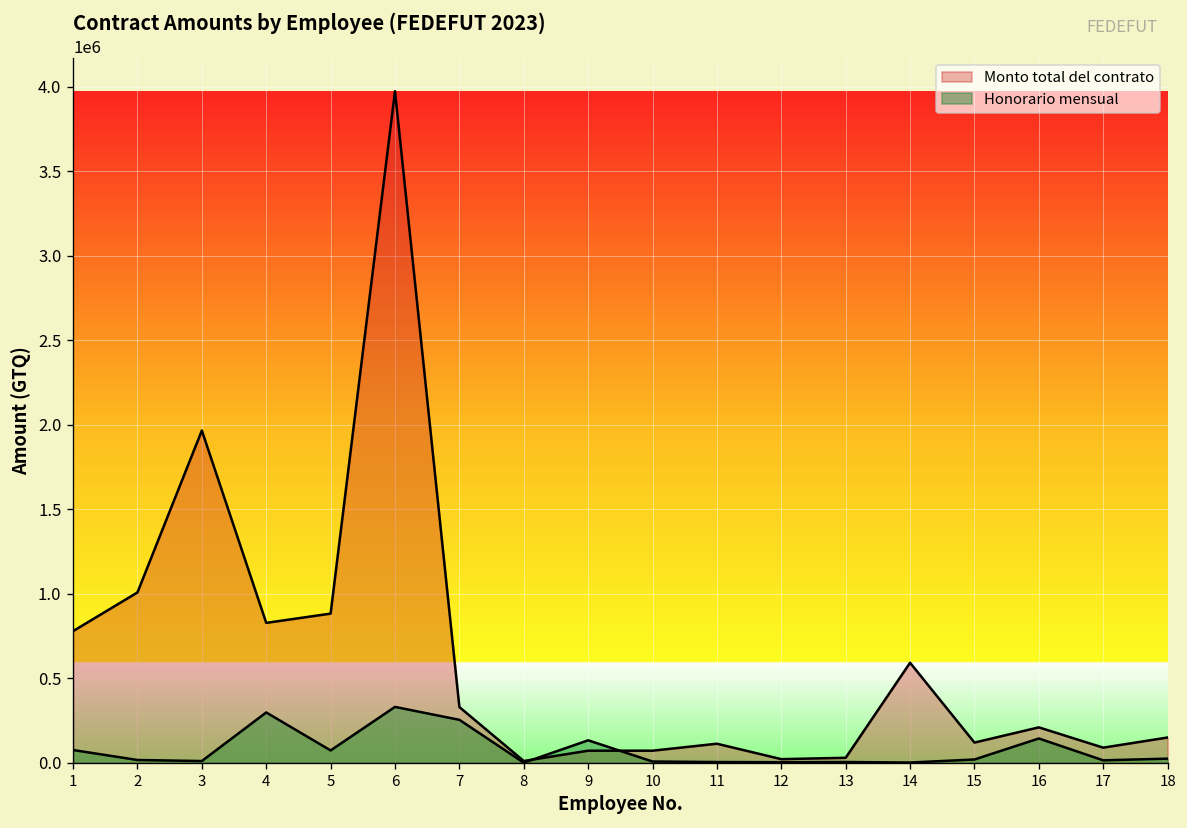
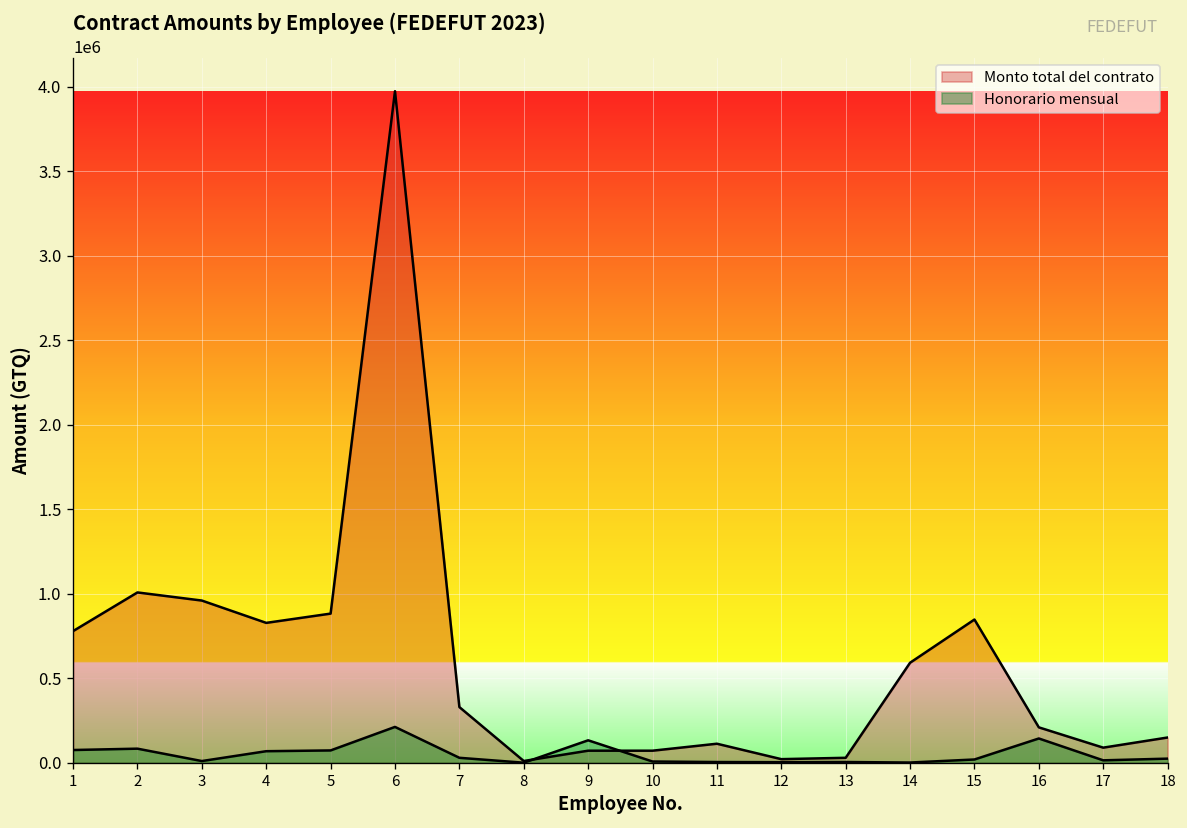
  {
    "Monto total del contrato": {
      "1": 780000,
      "2": 1010000,
-     "3": 1970000,
+     "3": 960000,
      "4": 830000,
      "5": 880000,
      "6": 3970000,
      "7": 330000,
      "9": 70000,
      "10": 70000,
      "11": 110000,
      "12": 20000,
      "13": 30000,
      "14": 590000,
-     "15": 120000,
+     "15": 850000,
      "16": 210000,
      "17": 90000,
      "18": 150000
    },
    "Honorario mensual": {
      "1": 80000,
-     "2": 20000,
+     "2": 80000,
      "3": 10000,
-     "4": 300000,
+     "4": 70000,
      "5": 70000,
-     "6": 330000,
-     "7": 250000,
+     "6": 210000,
+     "7": 30000,
      "9": 130000,
      "10": 10000,
      "11": 10000,
      "12": 0,
      "13": 10000,
      "14": 0,
      "15": 20000,
      "16": 140000,
      "17": 20000,
      "18": 30000
    }
  }
